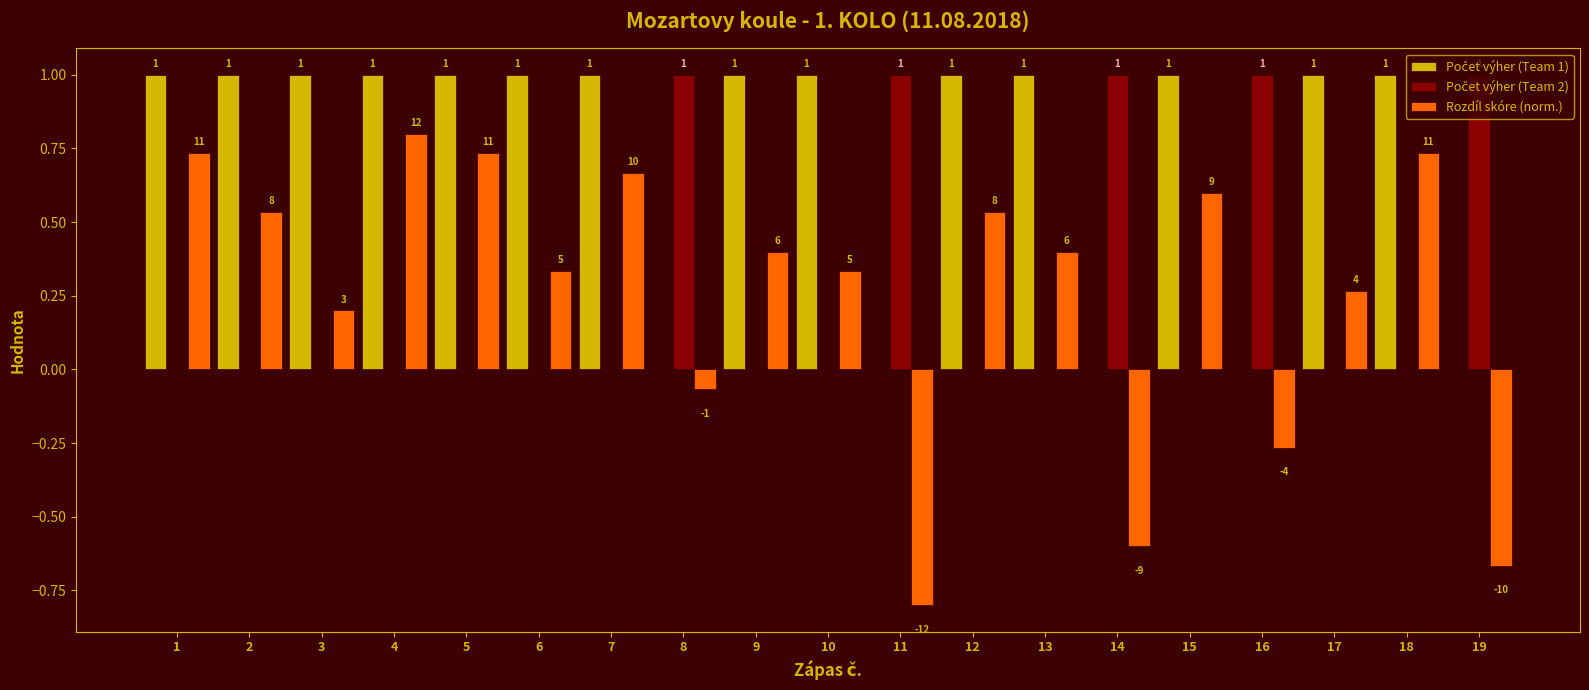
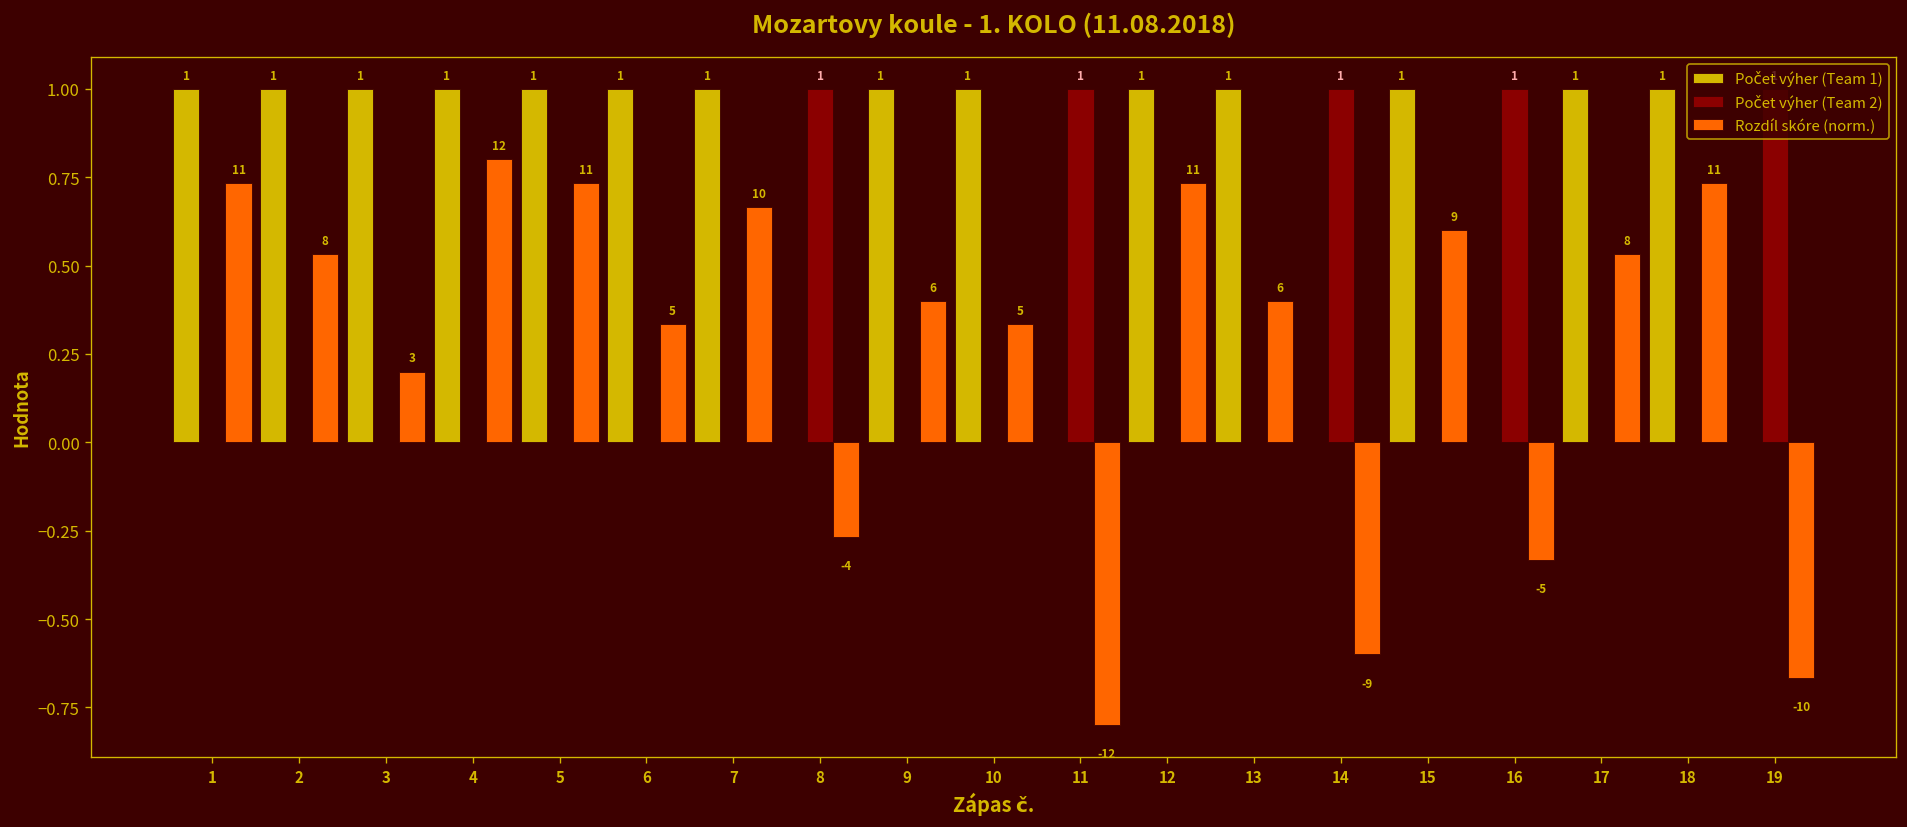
  {
    "Počet výher (Team 1)": {
      "1": 1,
      "2": 1,
      "3": 1,
      "4": 1,
      "5": 1,
      "6": 1,
      "7": 1,
      "9": 1,
      "10": 1,
      "12": 1,
      "13": 1,
      "15": 1,
      "17": 1,
      "18": 1
    },
    "Počet výher (Team 2)": {
      "8": 1,
      "11": 1,
      "14": 1,
      "16": 1
    },
    "Rozdíl skóre (norm.)": {
-     "8": -1,
-     "12": 8,
-     "16": -4,
-     "17": 4
+     "8": -4,
+     "12": 11,
+     "16": -5,
+     "17": 8
    }
  }
